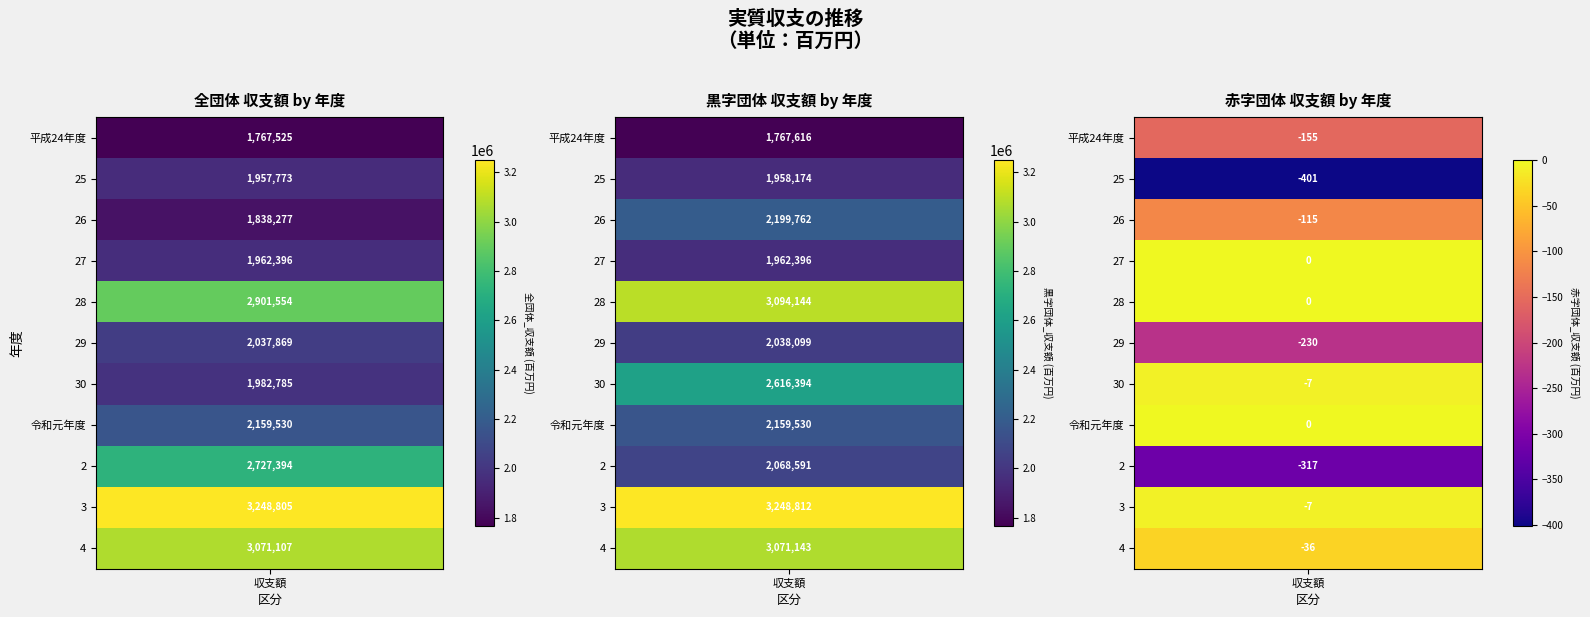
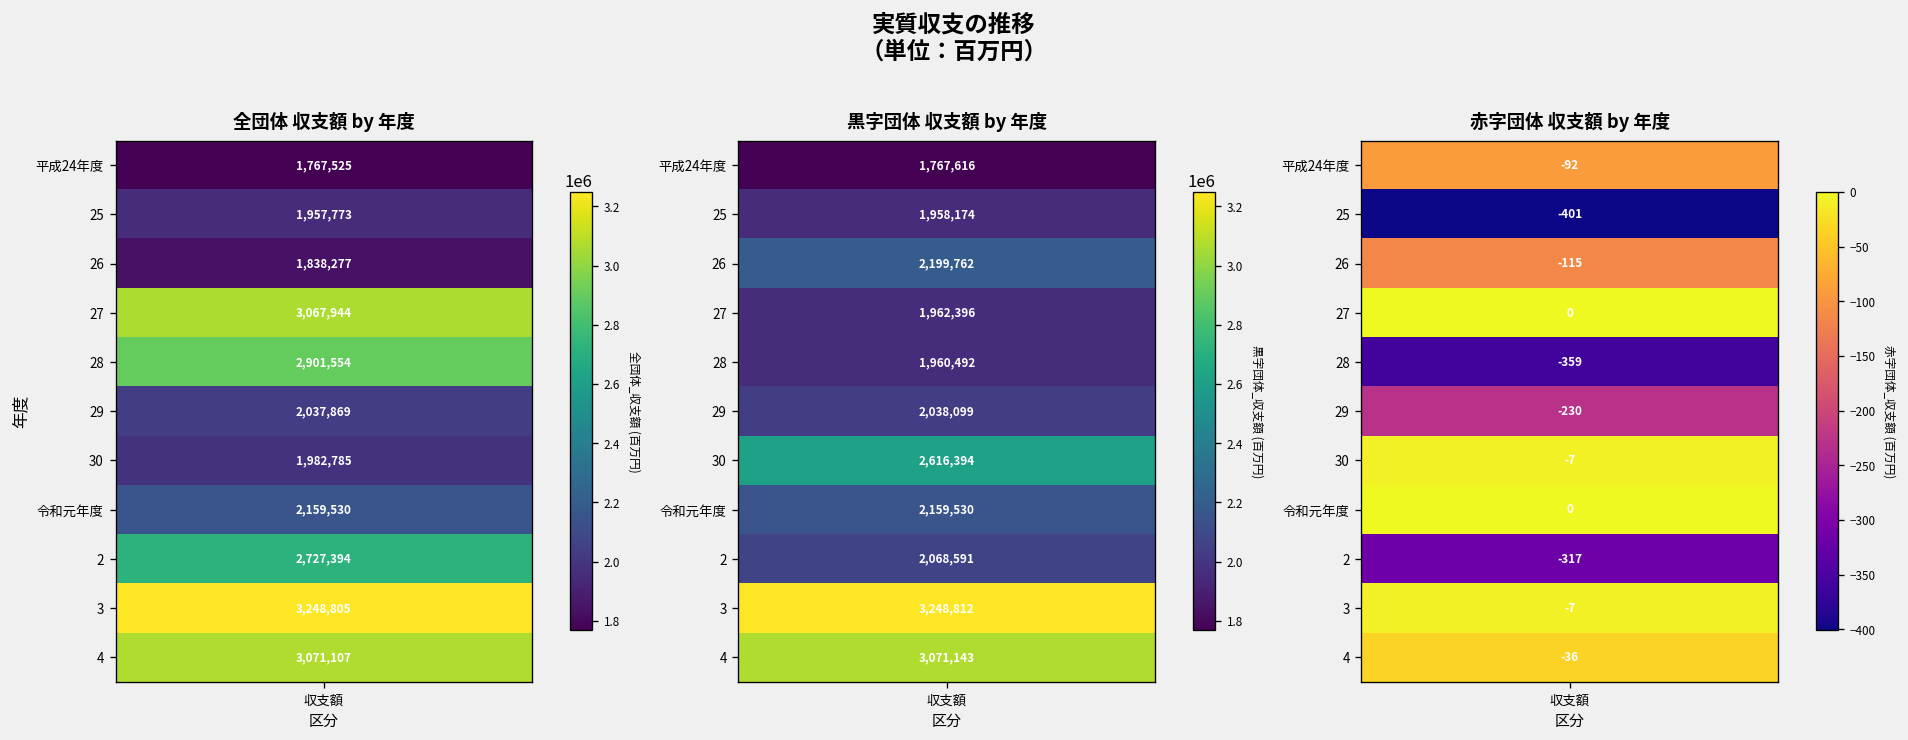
  {
    "全団体 収支額 by 年度": {
      "平成24年度": {
        "収支額": "1,767,525"
      },
      "25": {
        "収支額": "1,957,773"
      },
      "26": {
        "収支額": "1,838,277"
      },
      "27": {
-       "収支額": "1,962,396"
+       "収支額": "3,067,944"
      },
      "28": {
        "収支額": "2,901,554"
      },
      "29": {
        "収支額": "2,037,869"
      },
      "30": {
        "収支額": "1,982,785"
      },
      "令和元年度": {
        "収支額": "2,159,530"
      },
      "2": {
        "収支額": "2,727,394"
      },
      "3": {
        "収支額": "3,248,805"
      },
      "4": {
        "収支額": "3,071,107"
      }
    },
    "黒字団体 収支額 by 年度": {
      "平成24年度": {
        "収支額": "1,767,616"
      },
      "25": {
        "収支額": "1,958,174"
      },
      "26": {
        "収支額": "2,199,762"
      },
      "27": {
        "収支額": "1,962,396"
      },
      "28": {
-       "収支額": "3,094,144"
+       "収支額": "1,960,492"
      },
      "29": {
        "収支額": "2,038,099"
      },
      "30": {
        "収支額": "2,616,394"
      },
      "令和元年度": {
        "収支額": "2,159,530"
      },
      "2": {
        "収支額": "2,068,591"
      },
      "3": {
        "収支額": "3,248,812"
      },
      "4": {
        "収支額": "3,071,143"
      }
    },
    "赤字団体 収支額 by 年度": {
      "平成24年度": {
-       "収支額": "-155"
+       "収支額": "-92"
      },
      "25": {
        "収支額": "-401"
      },
      "26": {
        "収支額": "-115"
      },
      "27": {
        "収支額": "0"
      },
      "28": {
-       "収支額": "0"
+       "収支額": "-359"
      },
      "29": {
        "収支額": "-230"
      },
      "30": {
        "収支額": "-7"
      },
      "令和元年度": {
        "収支額": "0"
      },
      "2": {
        "収支額": "-317"
      },
      "3": {
        "収支額": "-7"
      },
      "4": {
        "収支額": "-36"
      }
    }
  }
